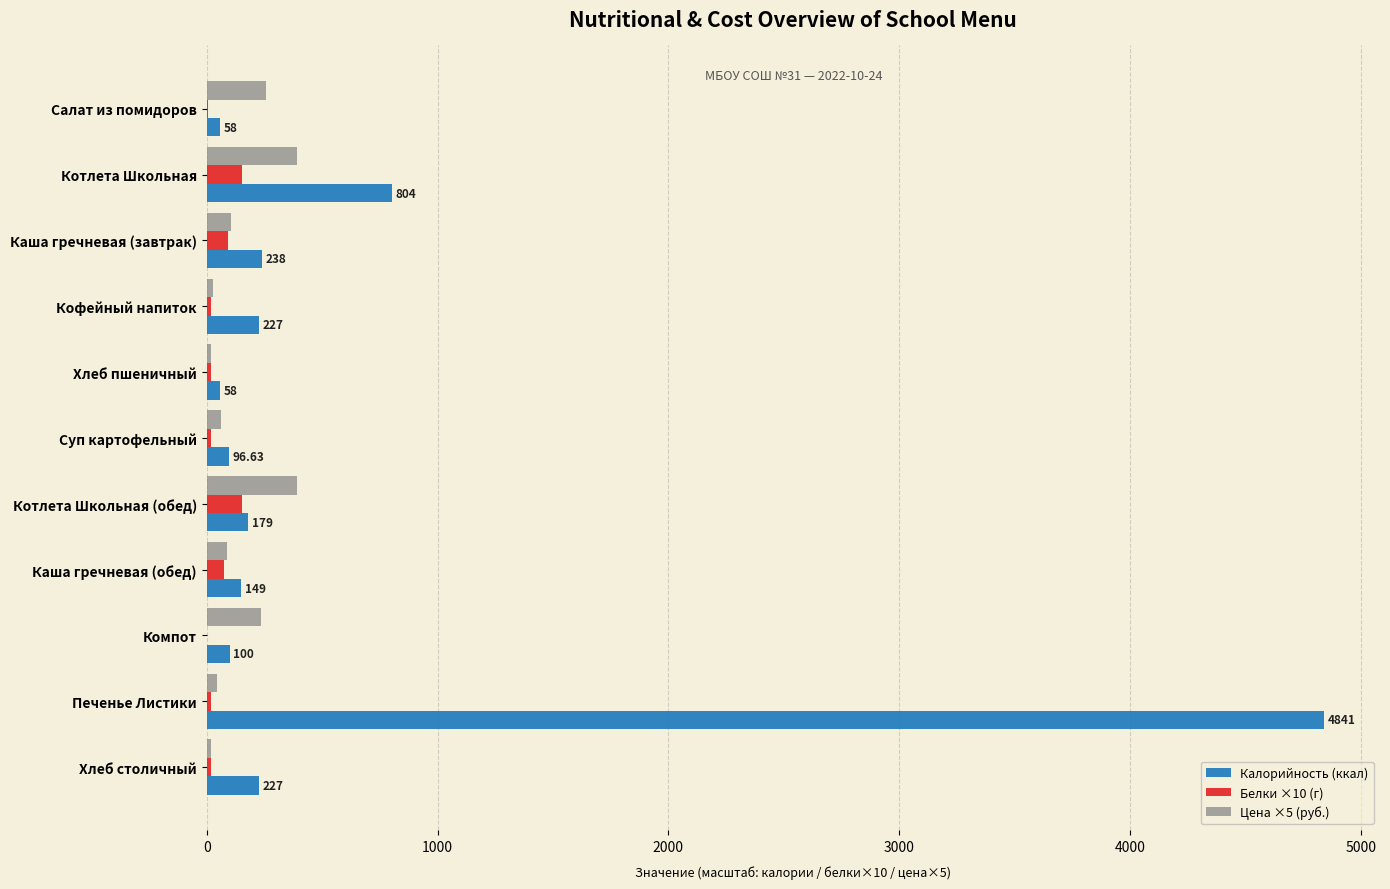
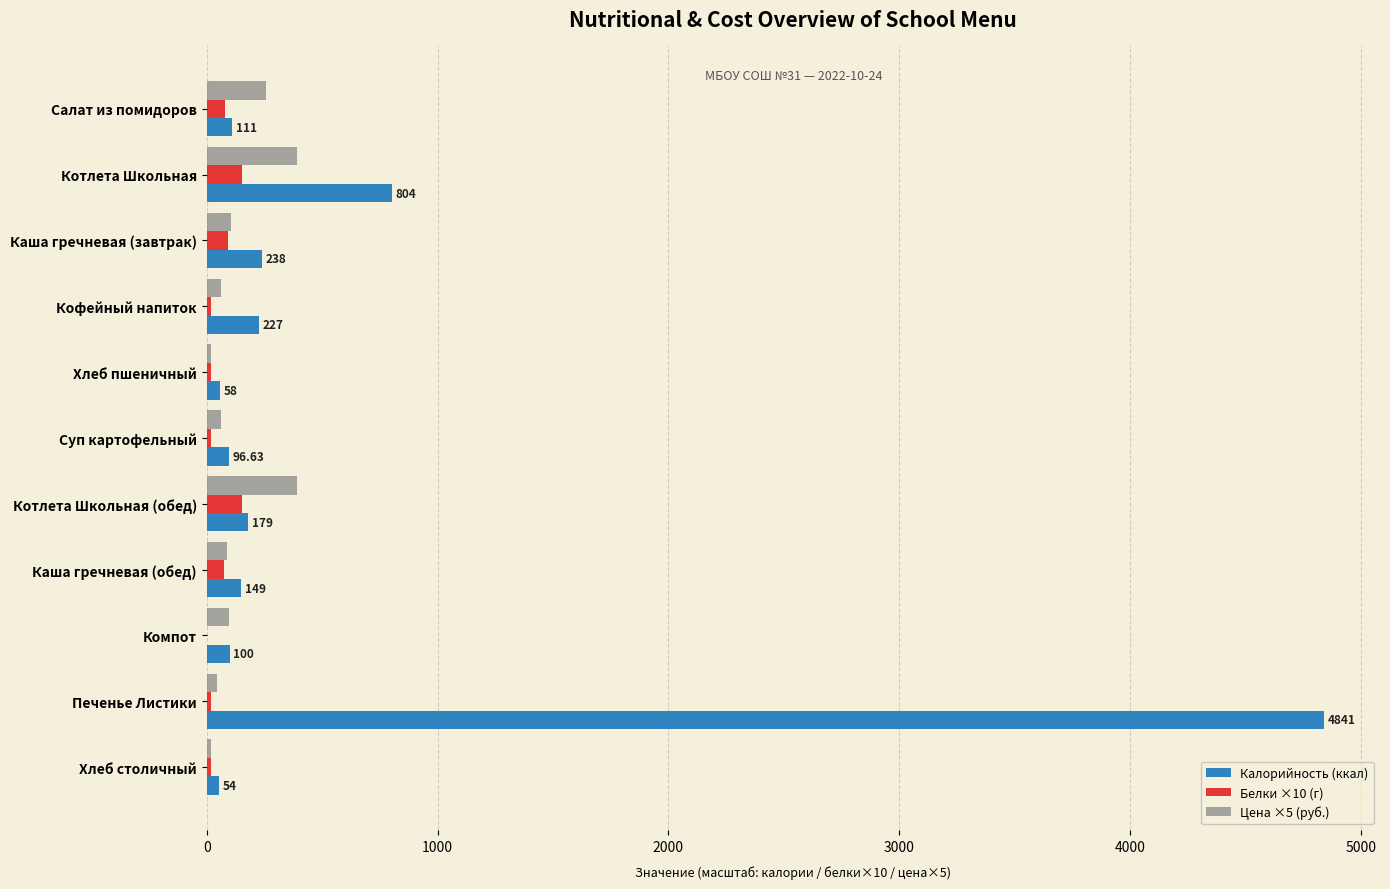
  {
    "Калорийность (ккал)": {
-     "Салат из помидоров": 58,
+     "Салат из помидоров": 111,
      "Котлета Школьная": 804,
      "Каша гречневая (завтрак)": 238,
      "Кофейный напиток": 227,
      "Хлеб пшеничный": 58,
      "Суп картофельный": 96.63,
      "Котлета Школьная (обед)": 179,
      "Каша гречневая (обед)": 149,
      "Компот": 100,
      "Печенье Листики": 4841,
-     "Хлеб столичный": 227
+     "Хлеб столичный": 54
    },
    "Белки ×10 (г)": {
-     "Салат из помидоров": 10,
+     "Салат из помидоров": 80,
      "Котлета Школьная": 150,
      "Каша гречневая (завтрак)": 90,
      "Кофейный напиток": 20,
      "Хлеб пшеничный": 20,
      "Суп картофельный": 20,
      "Котлета Школьная (обед)": 150,
      "Каша гречневая (обед)": 80,
      "Печенье Листики": 20,
      "Хлеб столичный": 20
    },
    "Цена ×5 (руб.)": {
      "Салат из помидоров": 260,
      "Котлета Школьная": 390,
      "Каша гречневая (завтрак)": 110,
-     "Кофейный напиток": 30,
+     "Кофейный напиток": 60,
      "Хлеб пшеничный": 20,
      "Суп картофельный": 60,
      "Котлета Школьная (обед)": 390,
      "Каша гречневая (обед)": 90,
-     "Компот": 240,
+     "Компот": 100,
      "Печенье Листики": 50,
      "Хлеб столичный": 20
    }
  }
